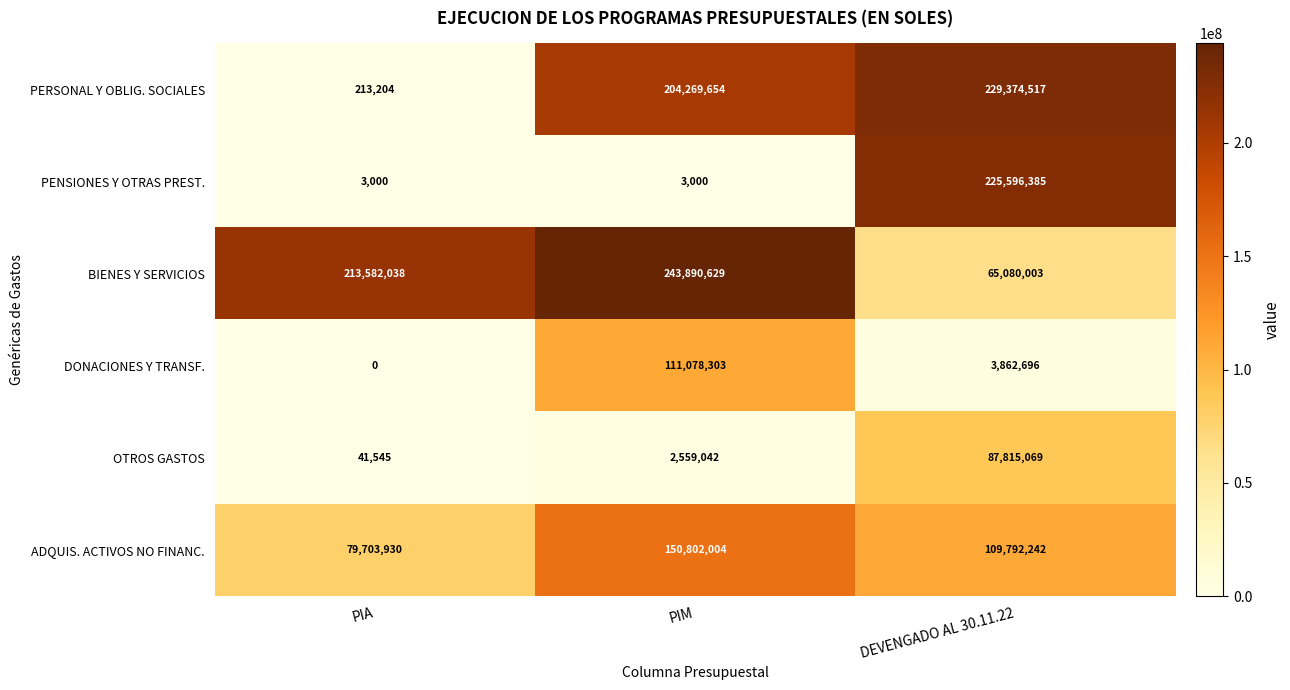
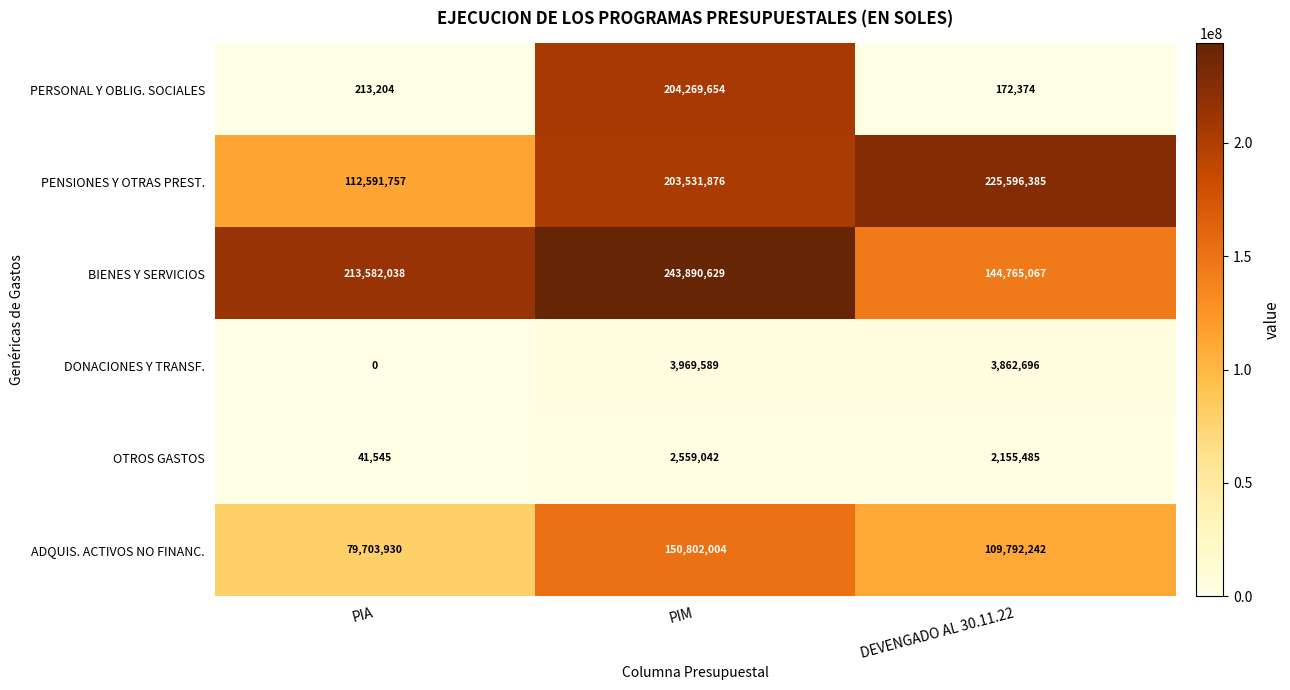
  {
    "PERSONAL Y OBLIG. SOCIALES": {
      "PIA": "213,204",
      "PIM": "204,269,654",
-     "DEVENGADO AL 30.11.22": "229,374,517"
+     "DEVENGADO AL 30.11.22": "172,374"
    },
    "PENSIONES Y OTRAS PREST.": {
-     "PIA": "3,000",
-     "PIM": "3,000",
+     "PIA": "112,591,757",
+     "PIM": "203,531,876",
      "DEVENGADO AL 30.11.22": "225,596,385"
    },
    "BIENES Y SERVICIOS": {
      "PIA": "213,582,038",
      "PIM": "243,890,629",
-     "DEVENGADO AL 30.11.22": "65,080,003"
+     "DEVENGADO AL 30.11.22": "144,765,067"
    },
    "DONACIONES Y TRANSF.": {
      "PIA": "0",
-     "PIM": "111,078,303",
+     "PIM": "3,969,589",
      "DEVENGADO AL 30.11.22": "3,862,696"
    },
    "OTROS GASTOS": {
      "PIA": "41,545",
      "PIM": "2,559,042",
-     "DEVENGADO AL 30.11.22": "87,815,069"
+     "DEVENGADO AL 30.11.22": "2,155,485"
    },
    "ADQUIS. ACTIVOS NO FINANC.": {
      "PIA": "79,703,930",
      "PIM": "150,802,004",
      "DEVENGADO AL 30.11.22": "109,792,242"
    }
  }
